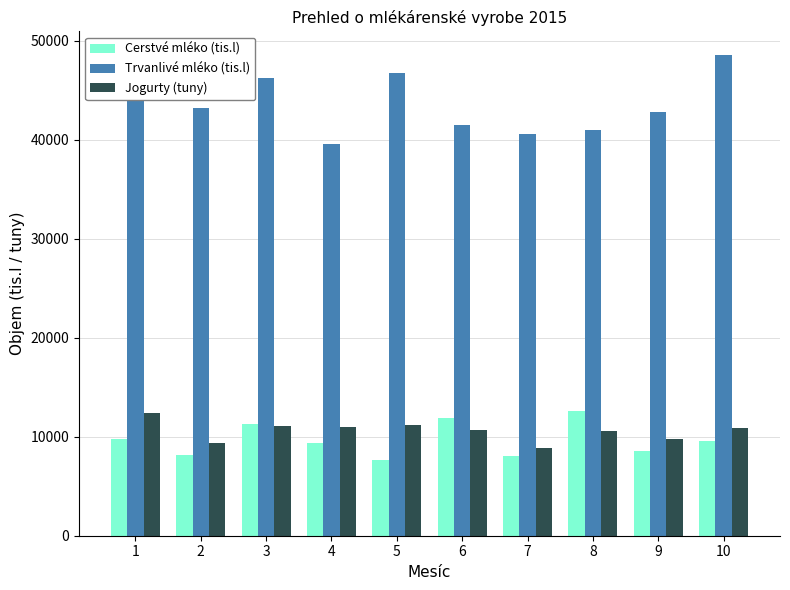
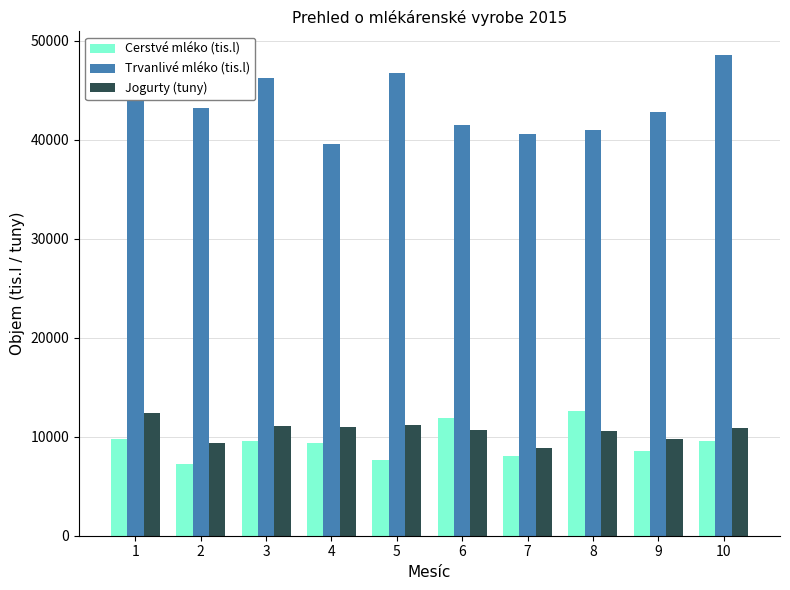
  {
    "Cerstvé mléko (tis.l)": {
      "1": 10000,
-     "2": 8000,
-     "3": 11000,
+     "2": 7000,
+     "3": 10000,
      "4": 9000,
      "5": 8000,
      "6": 12000,
      "7": 8000,
      "8": 13000,
      "9": 9000,
      "10": 10000
    },
    "Trvanlivé mléko (tis.l)": {
      "2": 43000,
      "3": 46000,
      "4": 40000,
      "5": 47000,
      "6": 41000,
      "7": 41000,
      "8": 41000,
      "9": 43000,
      "10": 49000
    },
    "Jogurty (tuny)": {
      "1": 12000,
      "2": 9000,
      "3": 11000,
      "4": 11000,
      "5": 11000,
      "6": 11000,
      "7": 9000,
      "8": 11000,
      "9": 10000,
      "10": 11000
    }
  }
